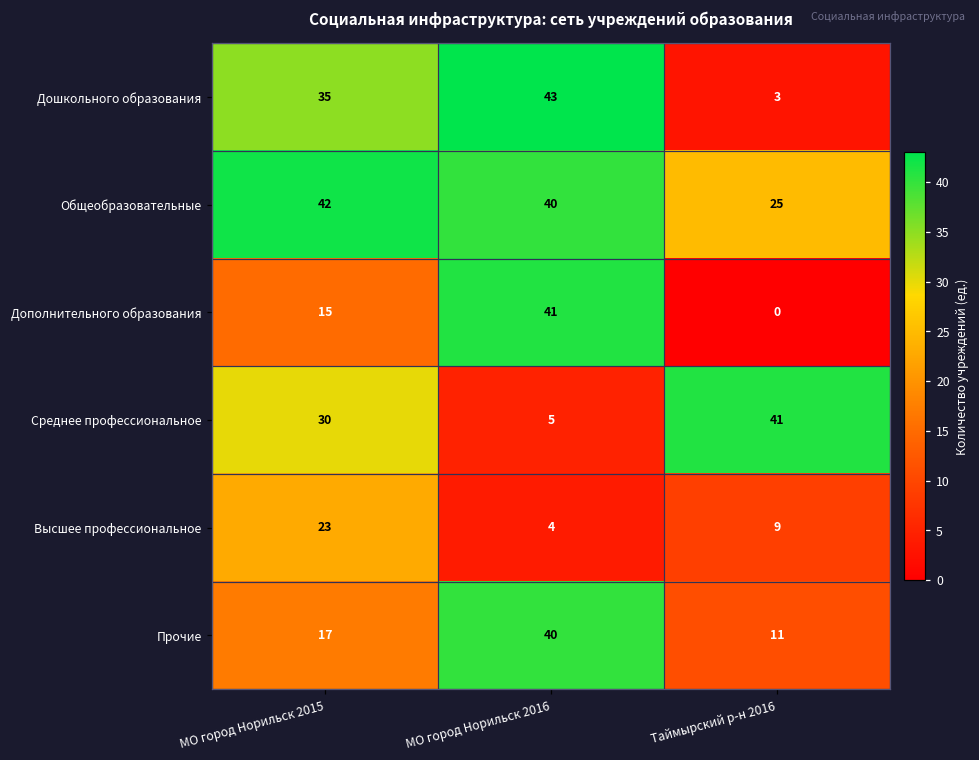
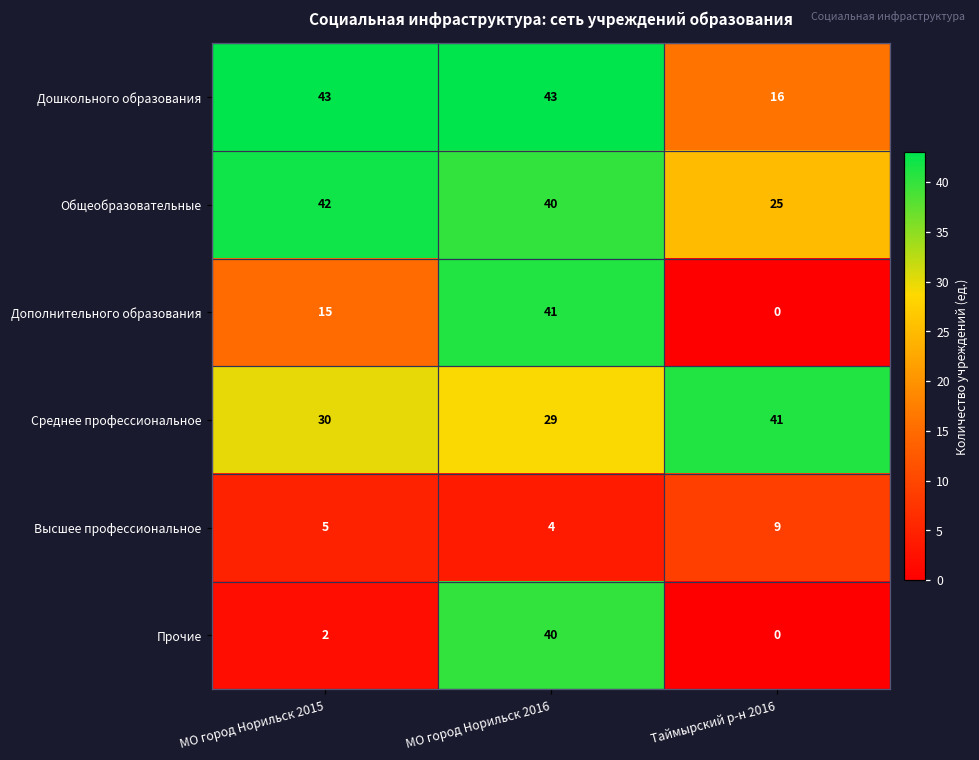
  {
    "Дошкольного образования": {
-     "МО город Норильск 2015": 35,
+     "МО город Норильск 2015": 43,
      "МО город Норильск 2016": 43,
-     "Таймырский р-н 2016": 3
+     "Таймырский р-н 2016": 16
    },
    "Общеобразовательные": {
      "МО город Норильск 2015": 42,
      "МО город Норильск 2016": 40,
      "Таймырский р-н 2016": 25
    },
    "Дополнительного образования": {
      "МО город Норильск 2015": 15,
      "МО город Норильск 2016": 41,
      "Таймырский р-н 2016": 0
    },
    "Среднее профессиональное": {
      "МО город Норильск 2015": 30,
-     "МО город Норильск 2016": 5,
+     "МО город Норильск 2016": 29,
      "Таймырский р-н 2016": 41
    },
    "Высшее профессиональное": {
-     "МО город Норильск 2015": 23,
+     "МО город Норильск 2015": 5,
      "МО город Норильск 2016": 4,
      "Таймырский р-н 2016": 9
    },
    "Прочие": {
-     "МО город Норильск 2015": 17,
+     "МО город Норильск 2015": 2,
      "МО город Норильск 2016": 40,
-     "Таймырский р-н 2016": 11
+     "Таймырский р-н 2016": 0
    }
  }
